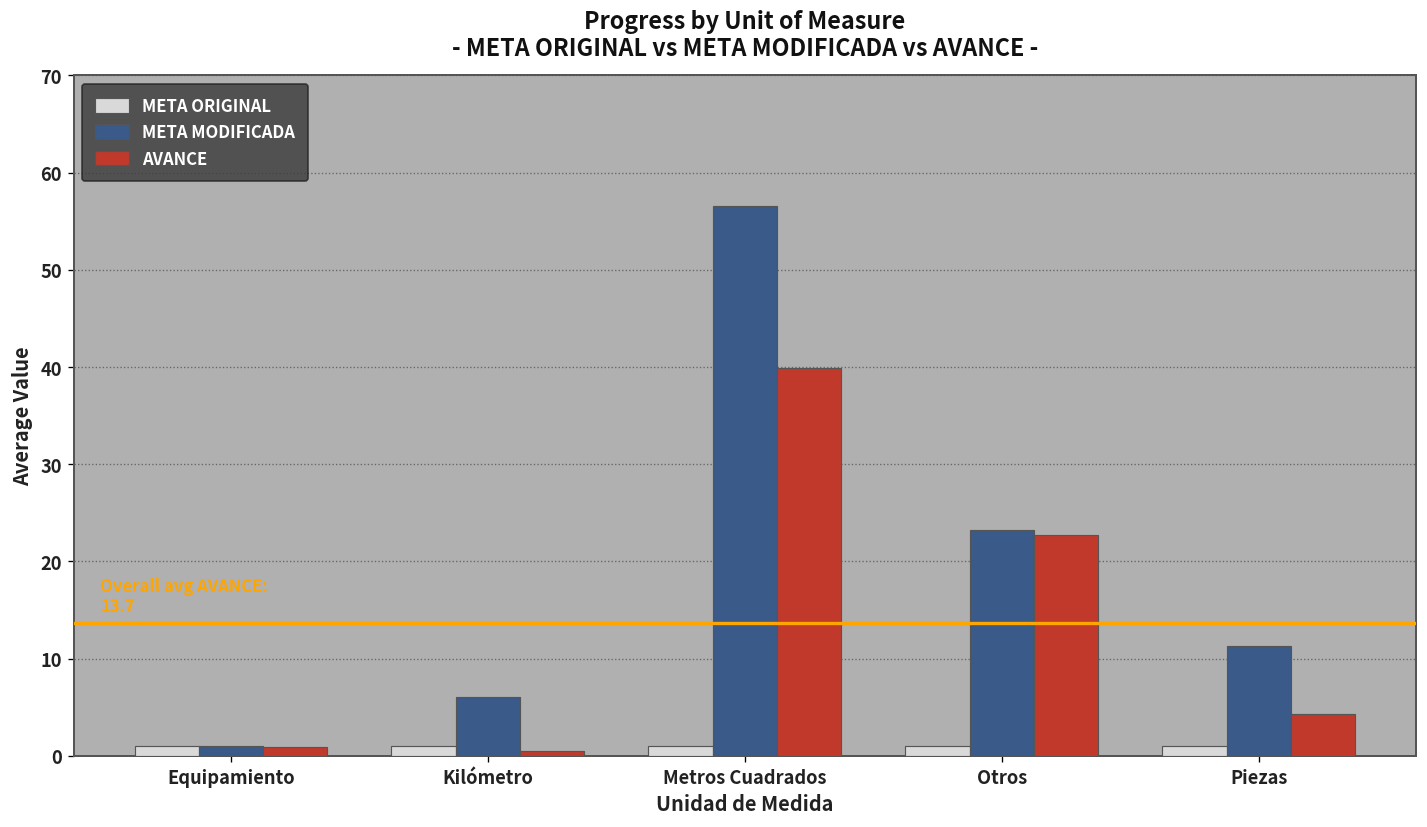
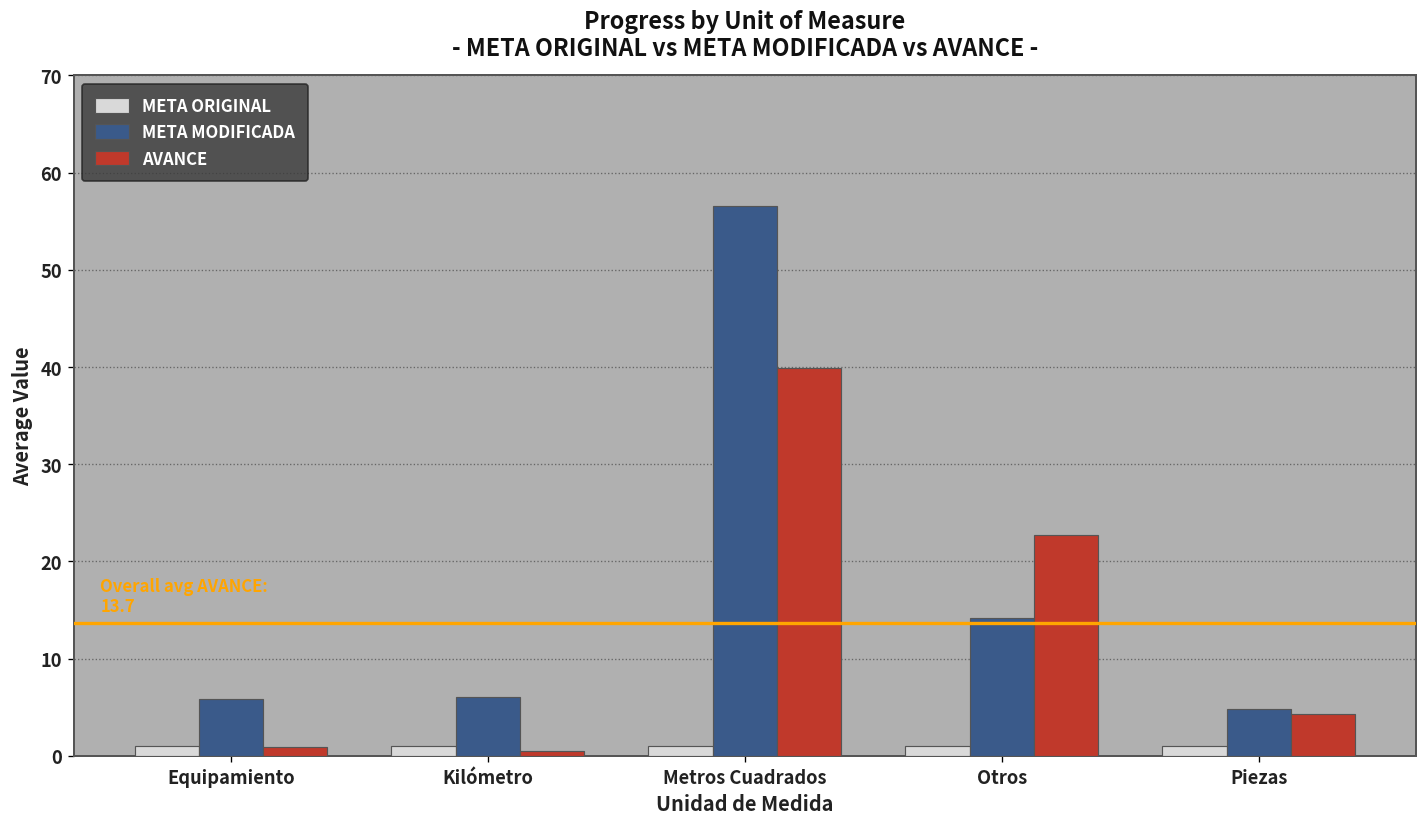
  {
    "META ORIGINAL": {
      "Equipamiento": 1,
      "Kilómetro": 1,
      "Metros Cuadrados": 1,
      "Otros": 1,
      "Piezas": 1
    },
    "META MODIFICADA": {
-     "Equipamiento": 1,
+     "Equipamiento": 6,
      "Kilómetro": 6,
      "Metros Cuadrados": 57,
-     "Otros": 23,
-     "Piezas": 11
+     "Otros": 14,
+     "Piezas": 5
    },
    "AVANCE": {
      "Equipamiento": 1,
      "Kilómetro": 1,
      "Metros Cuadrados": 40,
      "Otros": 23,
      "Piezas": 4
    }
  }
